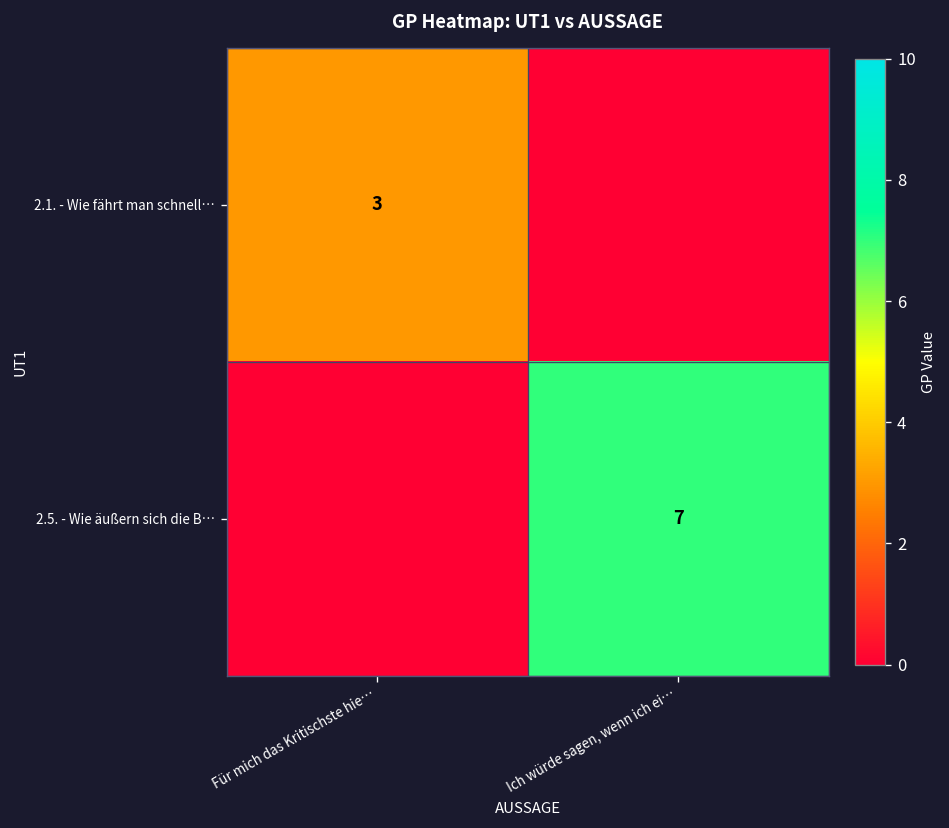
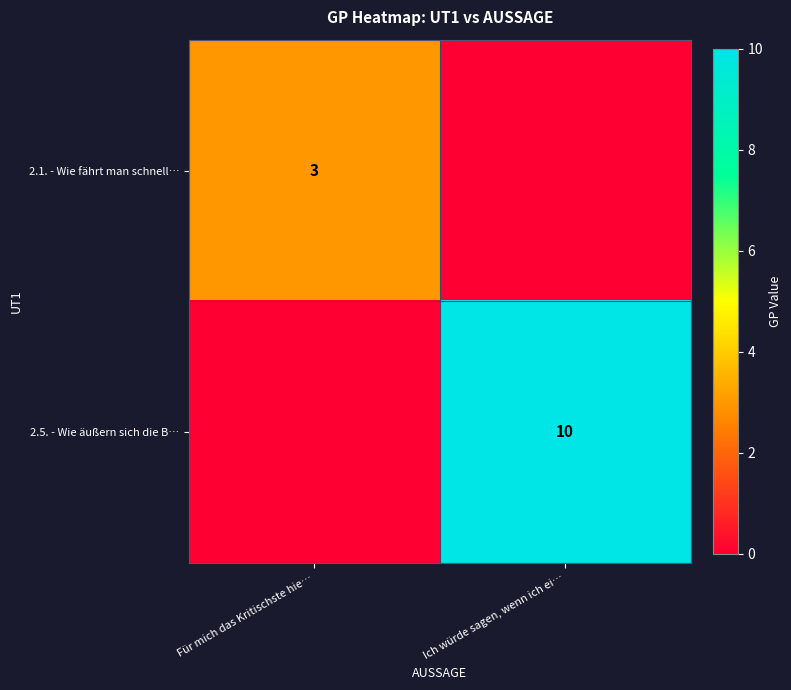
  {
    "2.1. - Wie fährt man schnell…": {
      "Für mich das Kritischste hie…": 3
    },
    "2.5. - Wie äußern sich die B…": {
-     "Ich würde sagen, wenn ich ei…": 7
+     "Ich würde sagen, wenn ich ei…": 10
    }
  }
